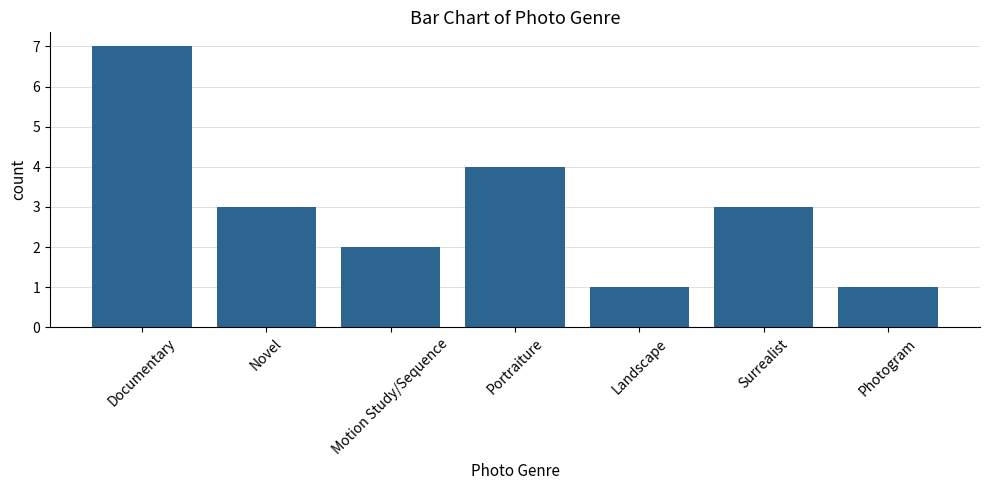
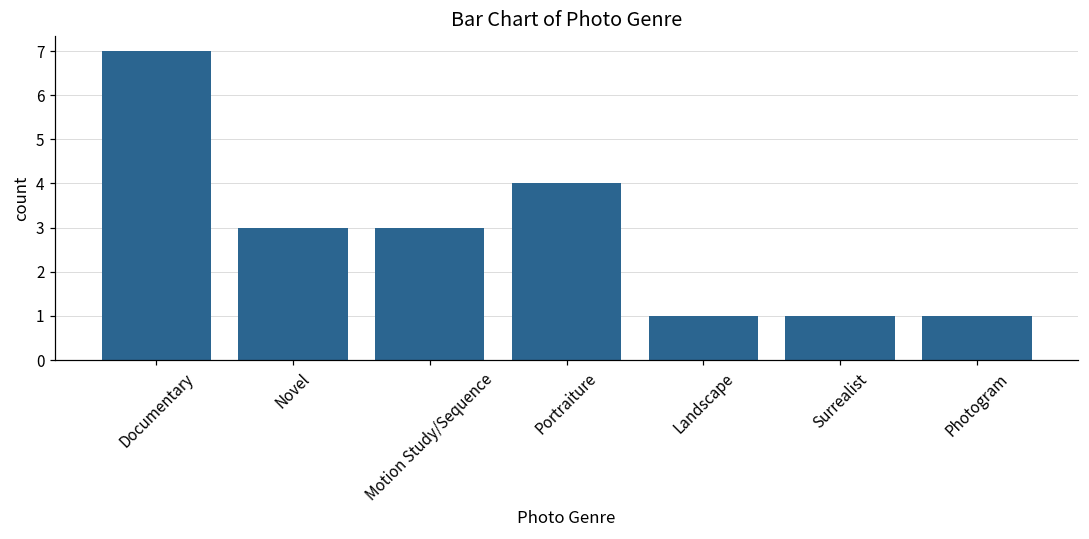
  {
    "Documentary": 7,
    "Novel": 3,
-   "Motion Study/Sequence": 2,
+   "Motion Study/Sequence": 3,
    "Portraiture": 4,
    "Landscape": 1,
-   "Surrealist": 3,
+   "Surrealist": 1,
    "Photogram": 1
  }
